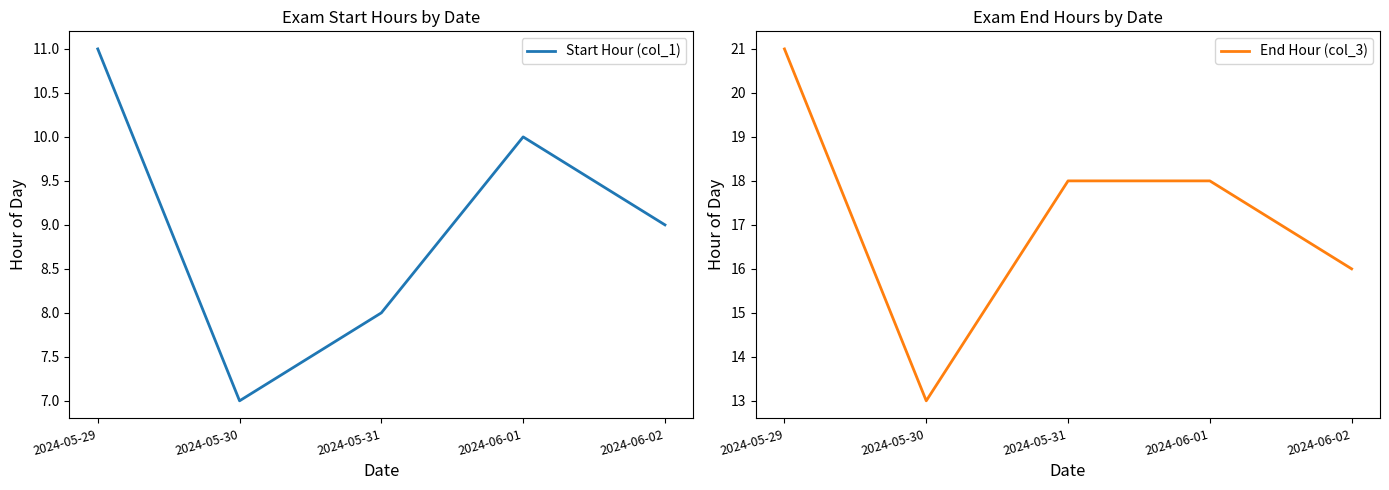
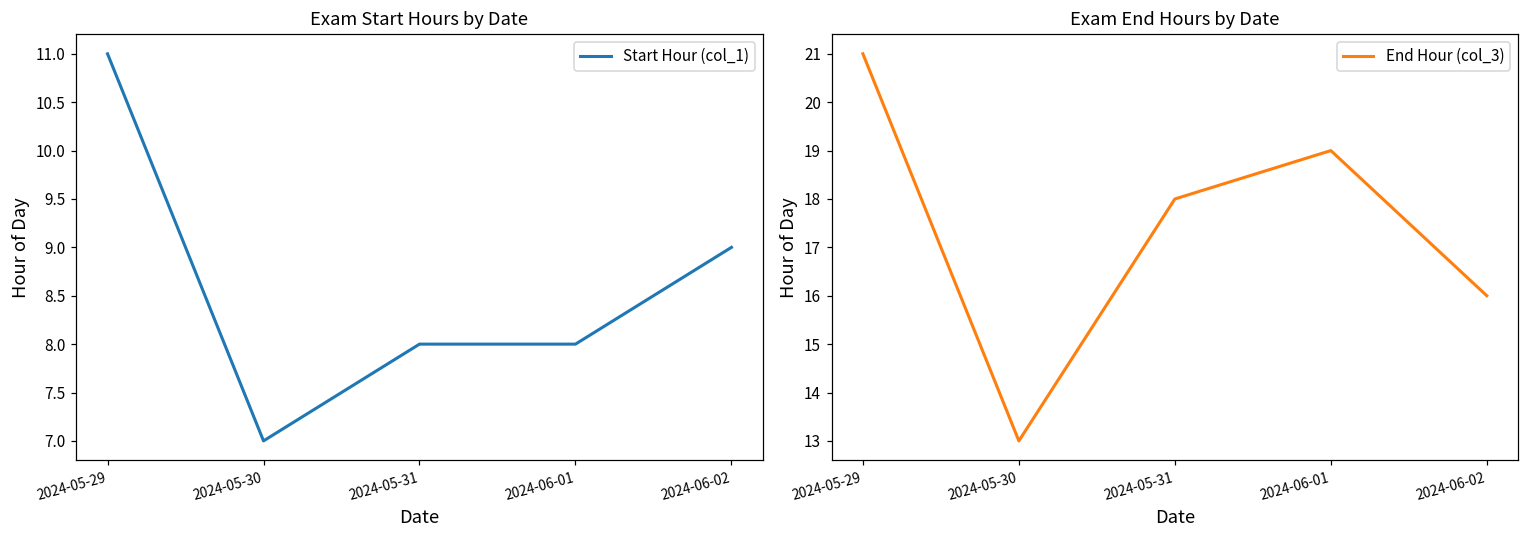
  {
    "Exam Start Hours by Date": {
      "2024-05-29": 11,
      "2024-05-30": 7,
      "2024-05-31": 8,
-     "2024-06-01": 10,
+     "2024-06-01": 8,
      "2024-06-02": 9
    },
    "Exam End Hours by Date": {
      "2024-05-29": 21,
      "2024-05-30": 13,
      "2024-05-31": 18,
-     "2024-06-01": 18,
+     "2024-06-01": 19,
      "2024-06-02": 16
    }
  }
